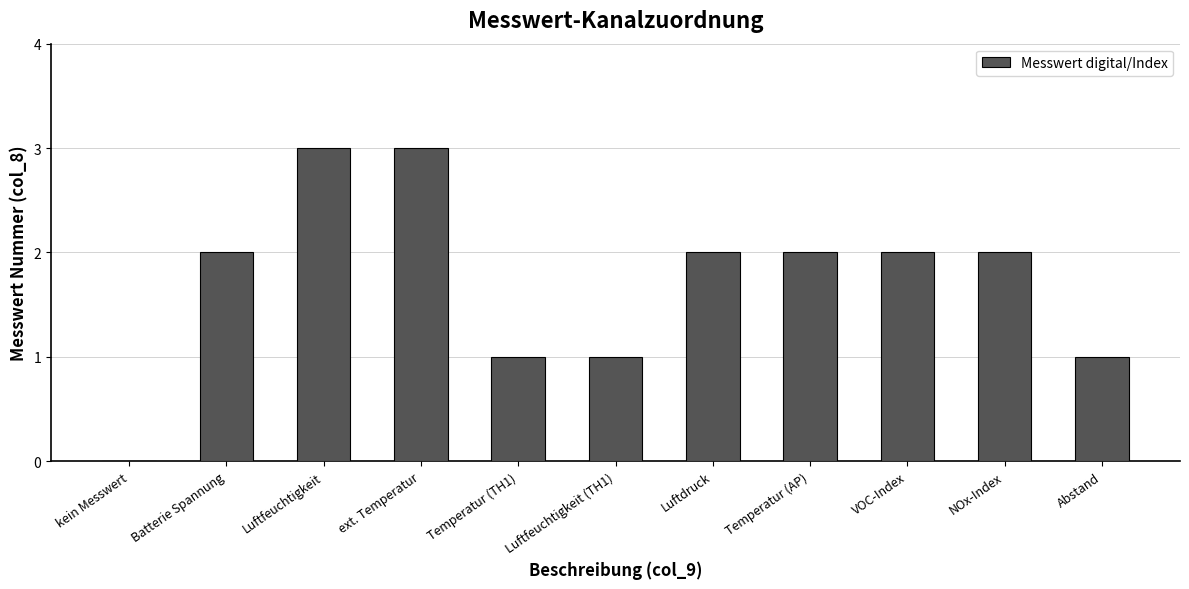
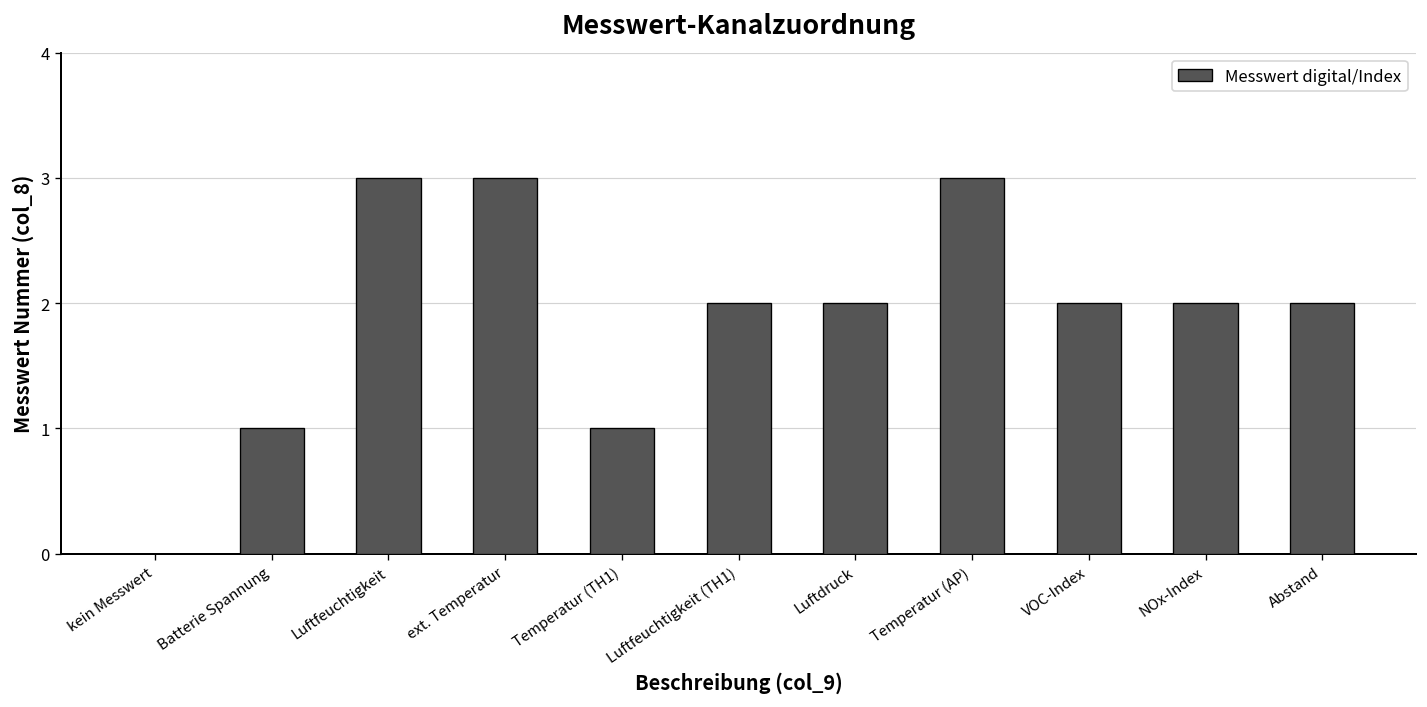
  {
    "kein Messwert": 0,
-   "Batterie Spannung": 2,
+   "Batterie Spannung": 1,
    "Luftfeuchtigkeit": 3,
    "ext. Temperatur": 3,
    "Temperatur (TH1)": 1,
-   "Luftfeuchtigkeit (TH1)": 1,
+   "Luftfeuchtigkeit (TH1)": 2,
    "Luftdruck": 2,
-   "Temperatur (AP)": 2,
+   "Temperatur (AP)": 3,
    "VOC-Index": 2,
    "NOx-Index": 2,
-   "Abstand": 1
+   "Abstand": 2
  }
